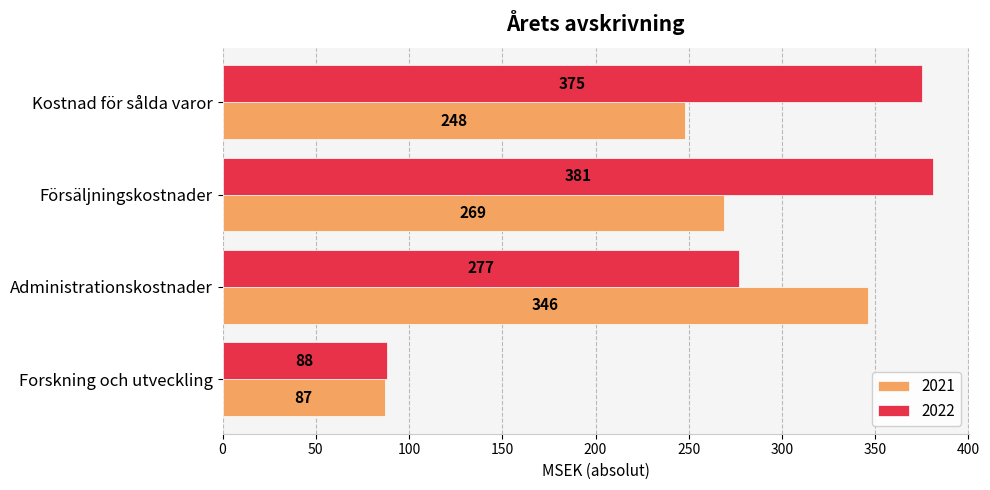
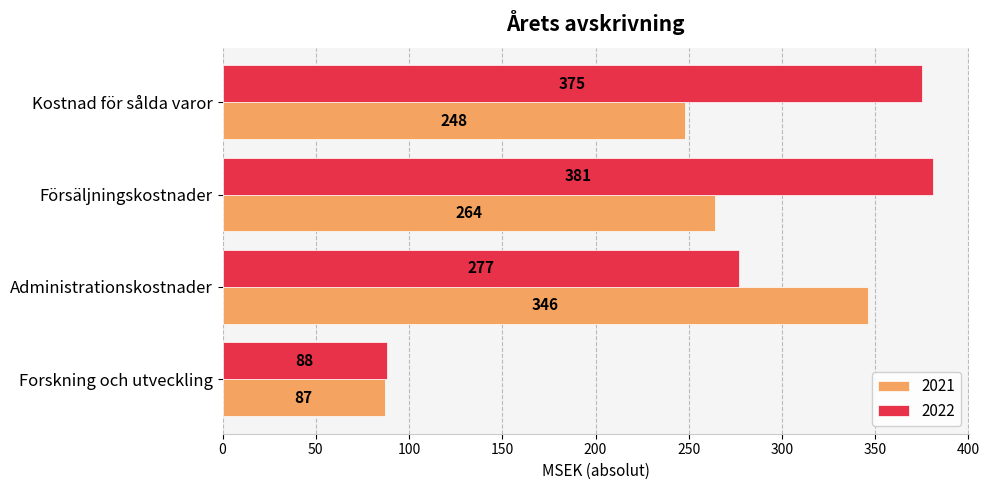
  {
    "2021": {
      "Kostnad för sålda varor": 248,
-     "Försäljningskostnader": 269,
+     "Försäljningskostnader": 264,
      "Administrationskostnader": 346,
      "Forskning och utveckling": 87
    },
    "2022": {
      "Kostnad för sålda varor": 375,
      "Försäljningskostnader": 381,
      "Administrationskostnader": 277,
      "Forskning och utveckling": 88
    }
  }
